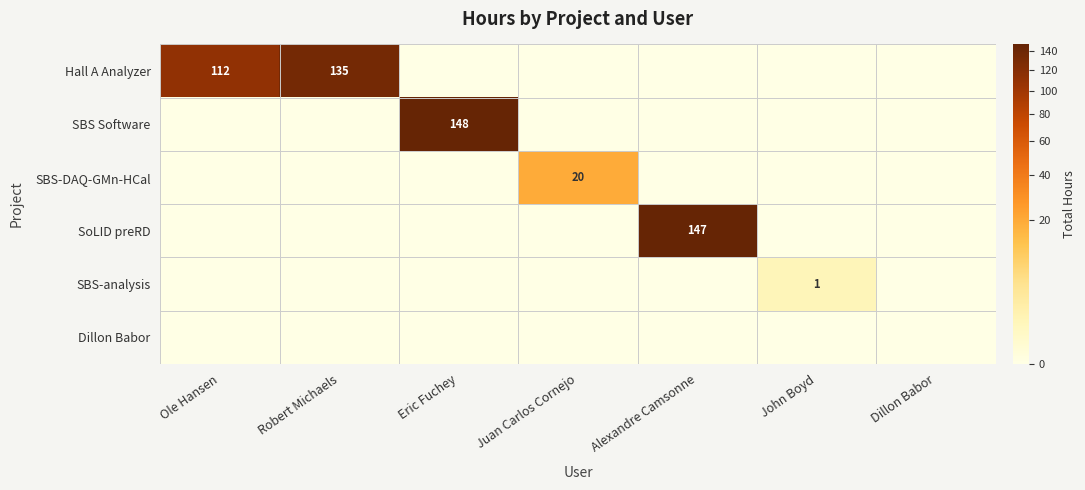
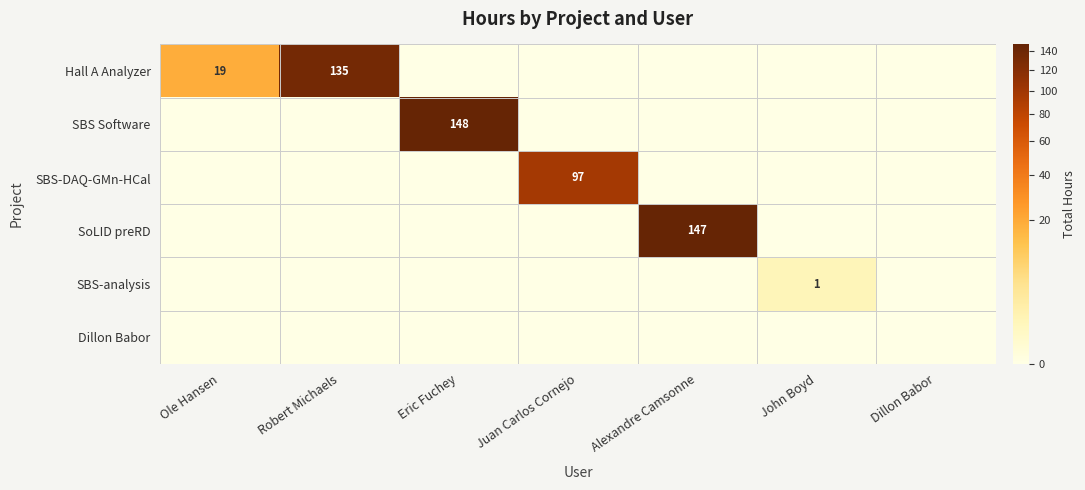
  {
    "Hall A Analyzer": {
-     "Ole Hansen": 112,
+     "Ole Hansen": 19,
      "Robert Michaels": 135
    },
    "SBS Software": {
      "Eric Fuchey": 148
    },
    "SBS-DAQ-GMn-HCal": {
-     "Juan Carlos Cornejo": 20
+     "Juan Carlos Cornejo": 97
    },
    "SoLID preRD": {
      "Alexandre Camsonne": 147
    },
    "SBS-analysis": {
      "John Boyd": 1
    }
  }
